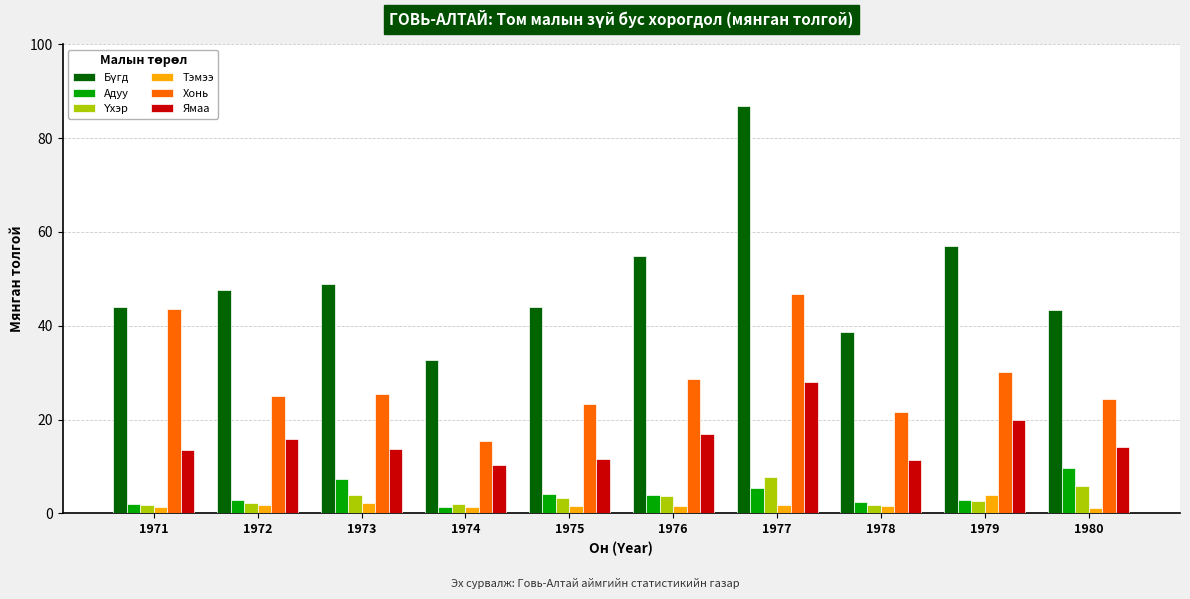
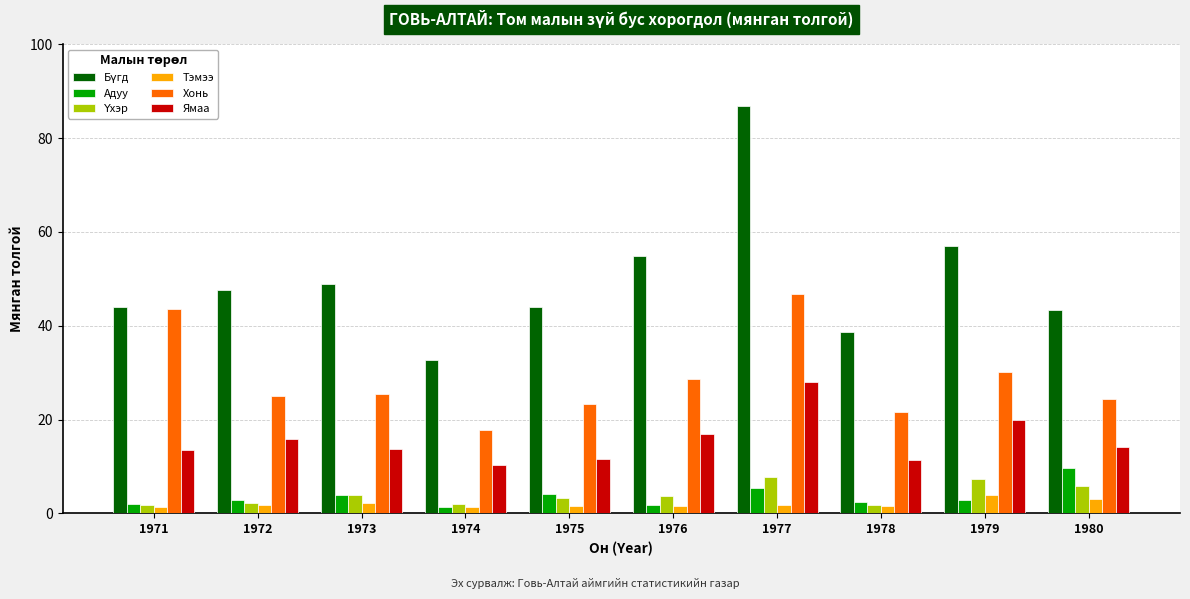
  {
    "Бүгд": {
      "1971": 44,
      "1972": 48,
      "1973": 49,
      "1974": 33,
      "1975": 44,
      "1976": 55,
      "1977": 87,
      "1978": 39,
      "1979": 57,
      "1980": 43
    },
    "Адуу": {
      "1971": 2,
      "1972": 3,
-     "1973": 7,
+     "1973": 4,
      "1974": 1,
      "1975": 4,
-     "1976": 4,
+     "1976": 2,
      "1977": 5,
      "1978": 2,
      "1979": 3,
      "1980": 10
    },
    "Үхэр": {
      "1971": 2,
      "1972": 2,
      "1973": 4,
      "1974": 2,
      "1975": 3,
      "1976": 4,
      "1977": 8,
      "1978": 2,
-     "1979": 3,
+     "1979": 7,
      "1980": 6
    },
    "Тэмээ": {
      "1971": 1,
      "1972": 2,
      "1973": 2,
      "1974": 1,
      "1975": 2,
      "1976": 2,
      "1977": 2,
      "1978": 2,
      "1979": 4,
-     "1980": 1
+     "1980": 3
    },
    "Хонь": {
      "1971": 44,
      "1972": 25,
      "1973": 25,
-     "1974": 15,
+     "1974": 18,
      "1975": 23,
      "1976": 29,
      "1977": 47,
      "1978": 22,
      "1979": 30,
      "1980": 24
    },
    "Ямаа": {
      "1971": 14,
      "1972": 16,
      "1973": 14,
      "1974": 10,
      "1975": 12,
      "1976": 17,
      "1977": 28,
      "1978": 11,
      "1979": 20,
      "1980": 14
    }
  }
